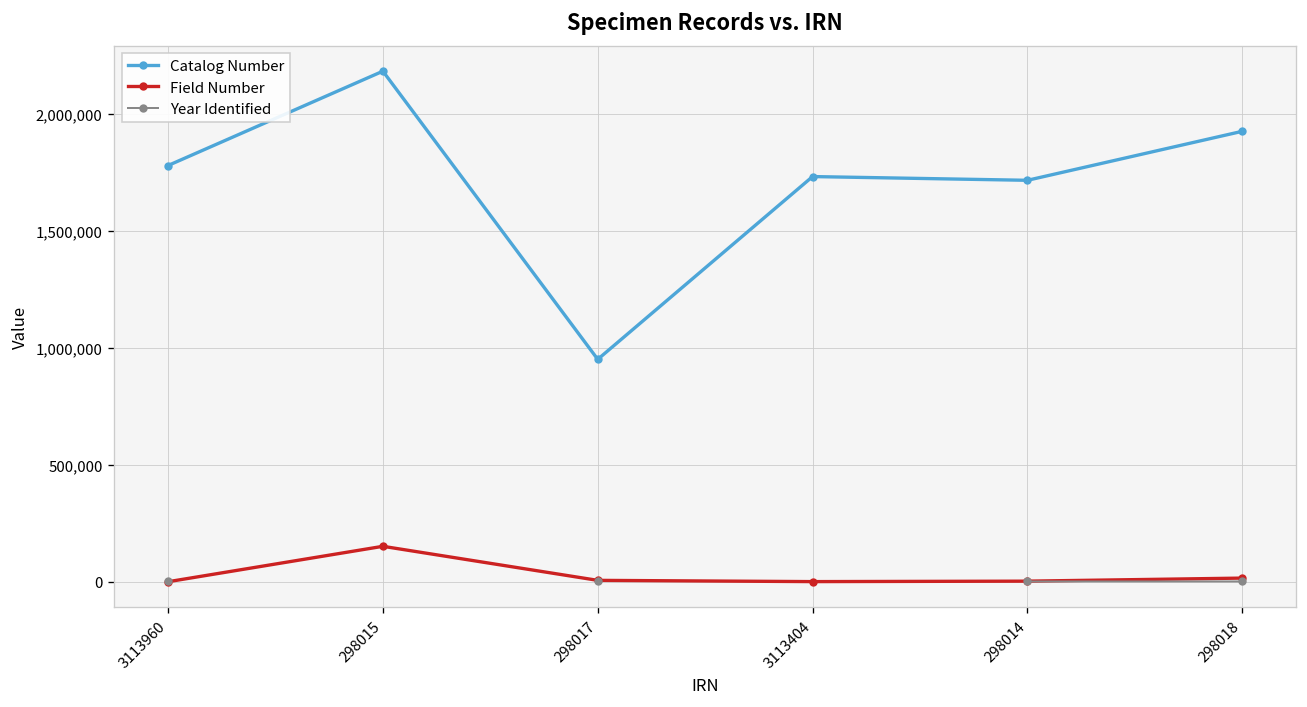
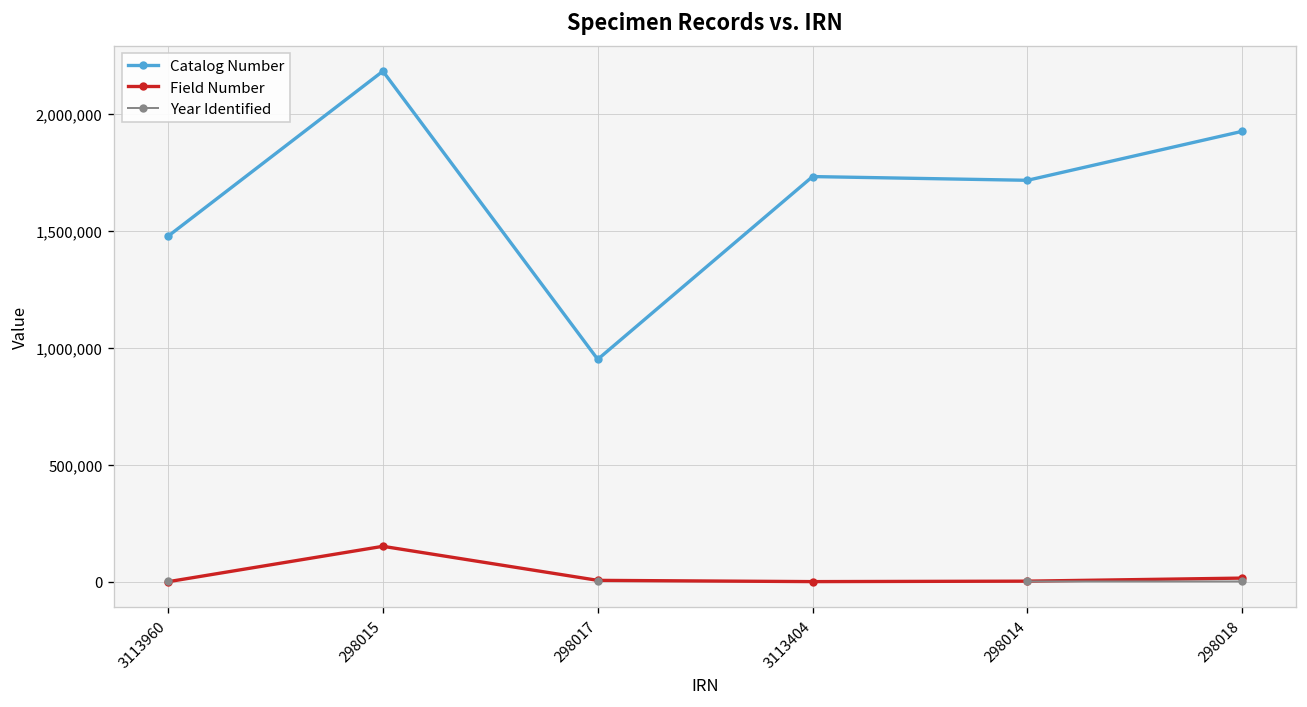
  {
    "Catalog Number": {
-     "3113960": "1,780,000",
+     "3113960": "1,480,000",
      "298015": "2,180,000",
      "298017": "950,000",
      "3113404": "1,730,000",
      "298014": "1,720,000",
      "298018": "1,930,000"
    },
    "Field Number": {
      "298015": "150,000",
      "3113404": "0",
      "298018": "20,000"
    },
    "Year Identified": {
      "298018": "0"
    }
  }
